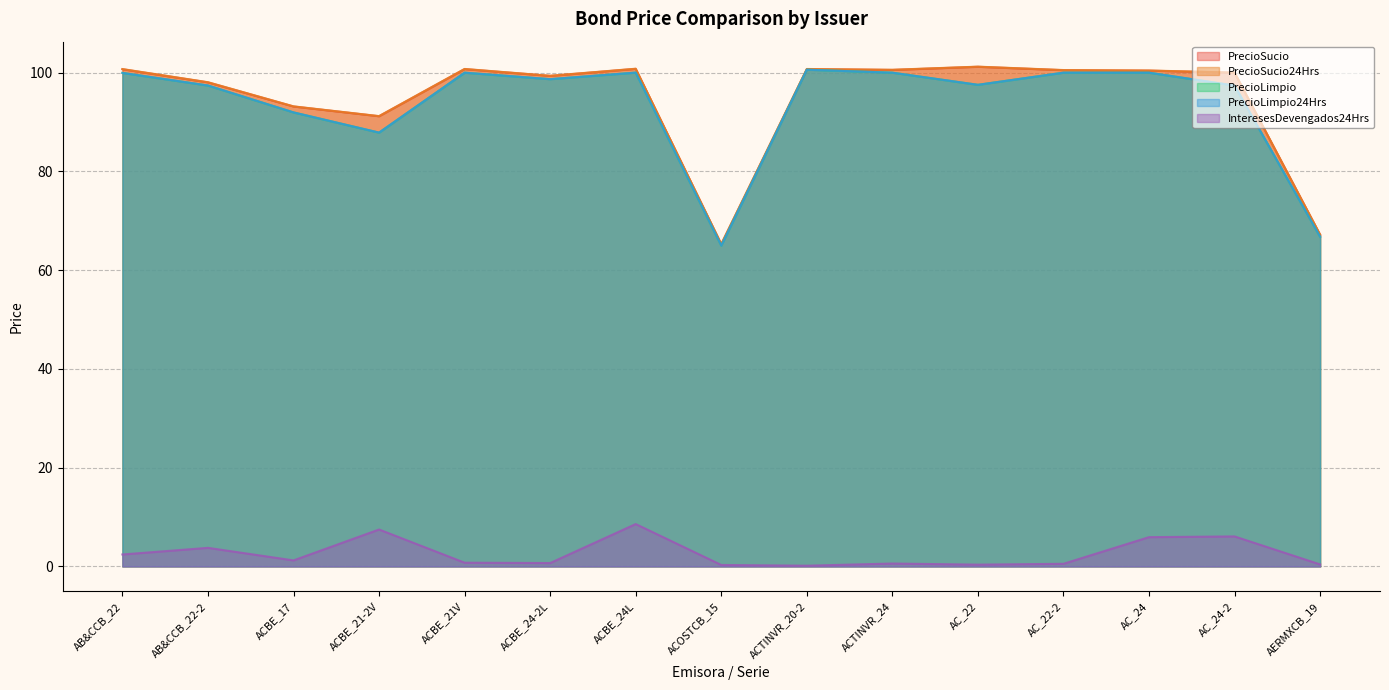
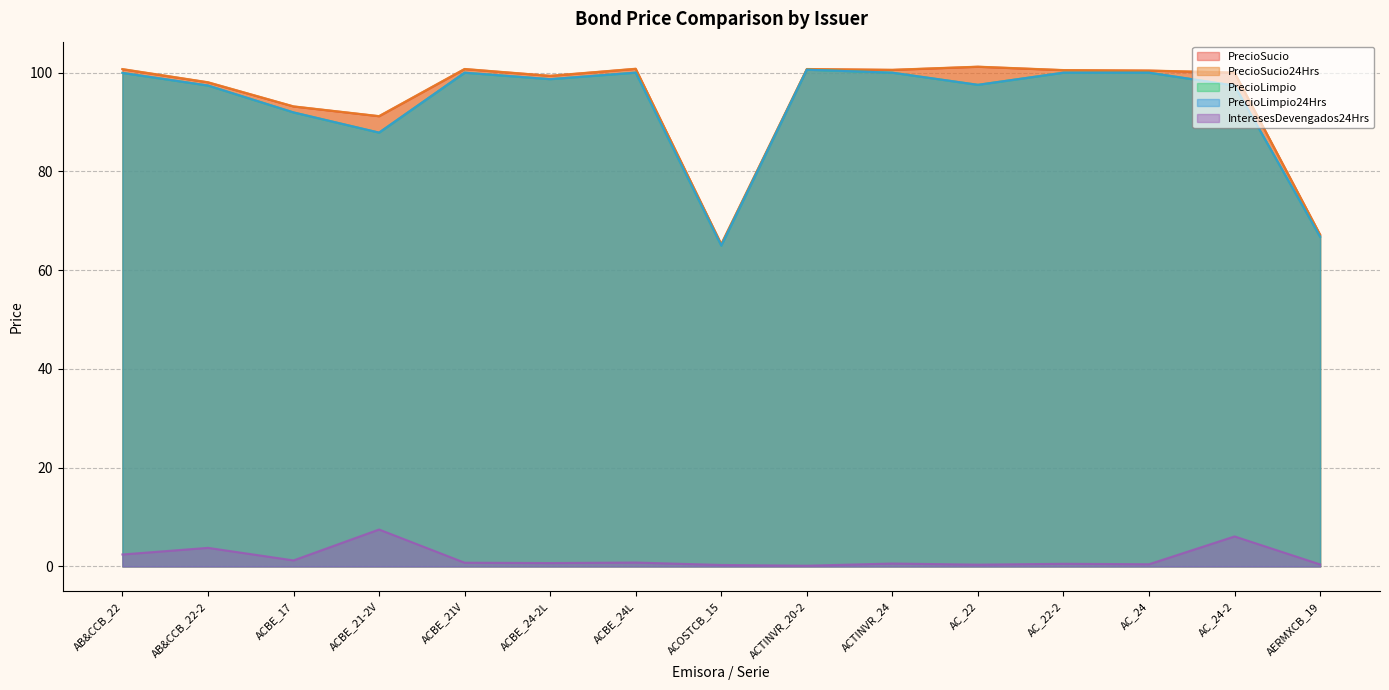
  {
    "PrecioLimpio24Hrs": {
      "AB&CCB_22": 100,
      "AB&CCB_22-2": 97,
      "ACBE_17": 92,
      "ACBE_21-2V": 88,
      "ACBE_21V": 100,
      "ACBE_24-2L": 99,
      "ACBE_24L": 100,
      "ACTINVR_24": 100,
      "AC_22": 98
    },
    "InteresesDevengados24Hrs": {
      "AB&CCB_22": 2,
      "AB&CCB_22-2": 4,
      "ACBE_17": 1,
      "ACBE_21-2V": 7,
      "ACBE_21V": 1,
      "ACBE_24-2L": 1,
-     "ACBE_24L": 9,
+     "ACBE_24L": 1,
      "ACOSTCB_15": 0,
      "ACTINVR_20-2": 0,
      "ACTINVR_24": 1,
      "AC_22": 0,
      "AC_22-2": 1,
-     "AC_24": 6,
+     "AC_24": 0,
      "AC_24-2": 6,
      "AERMXCB_19": 0
    }
  }
